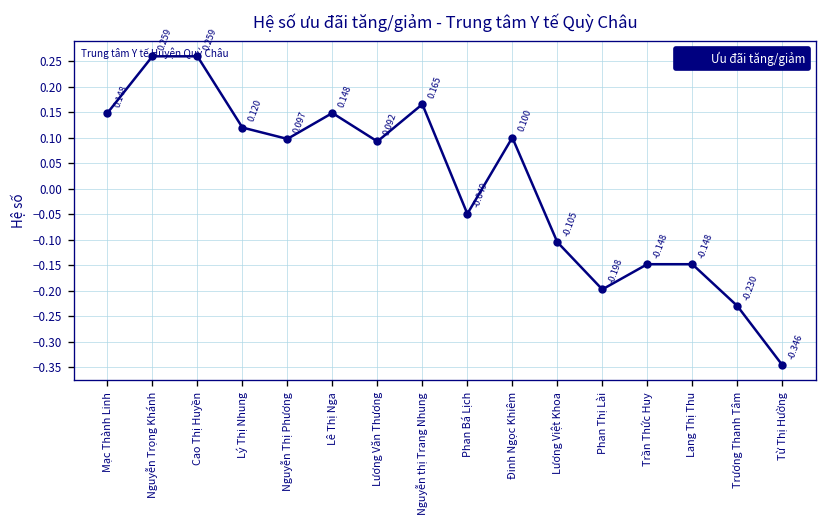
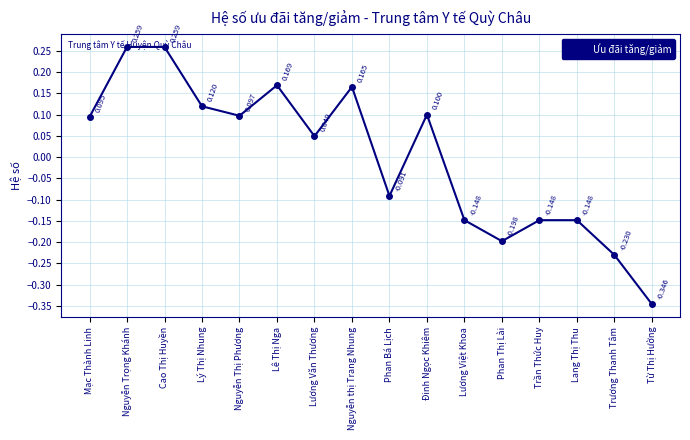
  {
-   "Mạc Thành Linh": 0.148,
+   "Mạc Thành Linh": 0.095,
    "Lý Thị Nhung": 0.120,
    "Nguyễn Thị Phương": 0.097,
-   "Lê Thị Nga": 0.148,
-   "Lương Văn Thương": 0.092,
+   "Lê Thị Nga": 0.169,
+   "Lương Văn Thương": 0.049,
    "Nguyễn thị Trang Nhung": 0.165,
-   "Phan Bá Lịch": -0.049,
+   "Phan Bá Lịch": -0.091,
    "Đinh Ngọc Khiêm": 0.100,
-   "Lương Việt Khoa": -0.105,
+   "Lương Việt Khoa": -0.148,
    "Phan Thị Lài": -0.198,
    "Trần Thức Huy": -0.148,
    "Lang Thị Thu": -0.148,
    "Trương Thanh Tâm": -0.230,
    "Từ Thị Hường": -0.346
  }
